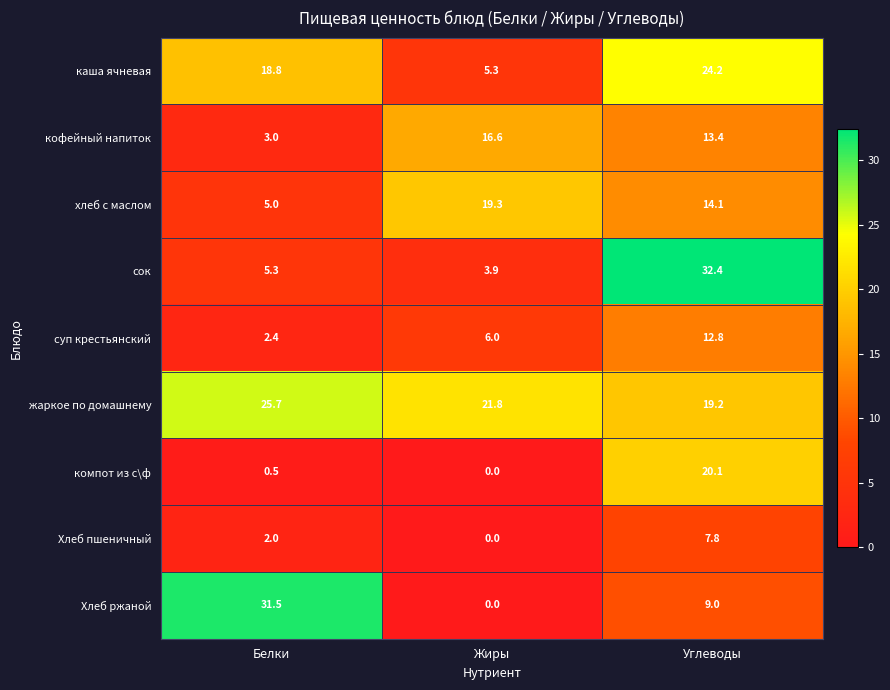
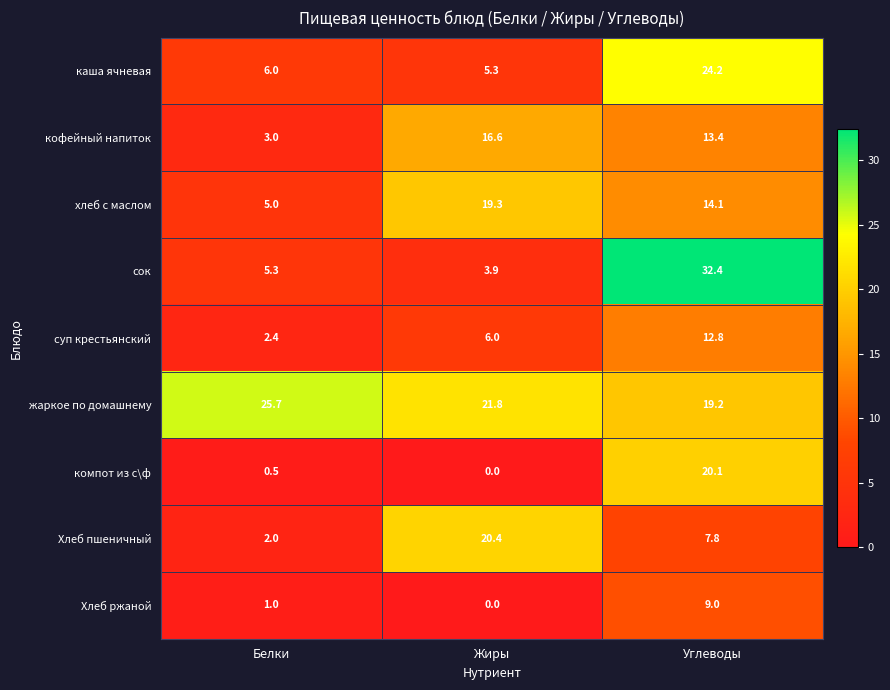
  {
    "каша ячневая": {
-     "Белки": 18.8,
+     "Белки": 6.0,
      "Жиры": 5.3,
      "Углеводы": 24.2
    },
    "кофейный напиток": {
      "Белки": 3.0,
      "Жиры": 16.6,
      "Углеводы": 13.4
    },
    "хлеб с маслом": {
      "Белки": 5.0,
      "Жиры": 19.3,
      "Углеводы": 14.1
    },
    "сок": {
      "Белки": 5.3,
      "Жиры": 3.9,
      "Углеводы": 32.4
    },
    "суп крестьянский": {
      "Белки": 2.4,
      "Жиры": 6.0,
      "Углеводы": 12.8
    },
    "жаркое по домашнему": {
      "Белки": 25.7,
      "Жиры": 21.8,
      "Углеводы": 19.2
    },
    "компот из с\\ф": {
      "Белки": 0.5,
      "Жиры": 0.0,
      "Углеводы": 20.1
    },
    "Хлеб пшеничный": {
      "Белки": 2.0,
-     "Жиры": 0.0,
+     "Жиры": 20.4,
      "Углеводы": 7.8
    },
    "Хлеб ржаной": {
-     "Белки": 31.5,
+     "Белки": 1.0,
      "Жиры": 0.0,
      "Углеводы": 9.0
    }
  }
